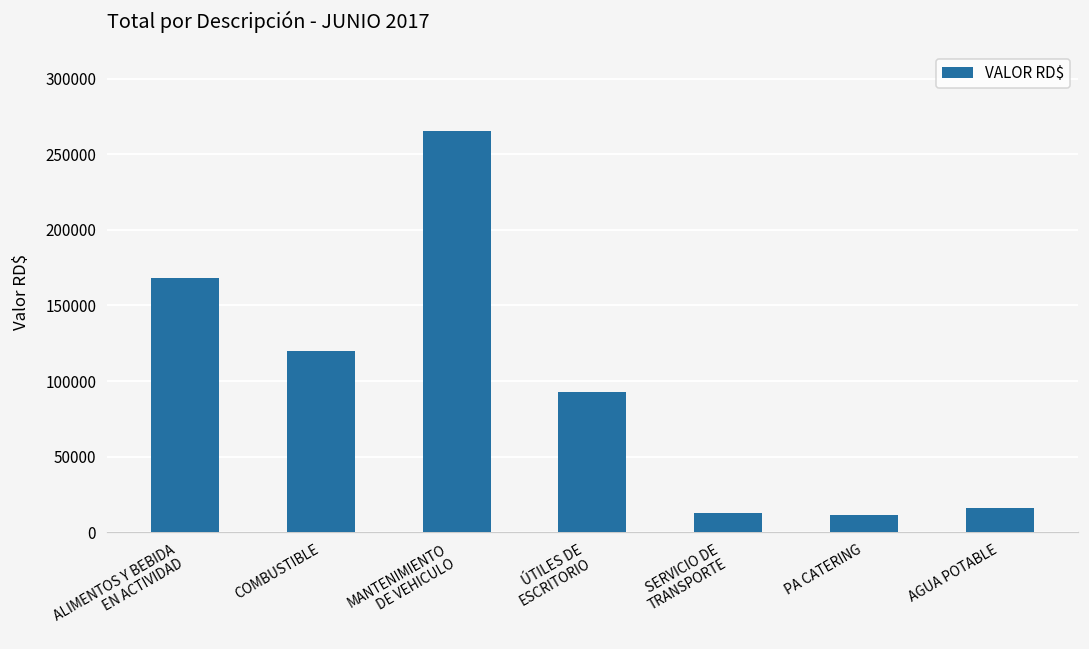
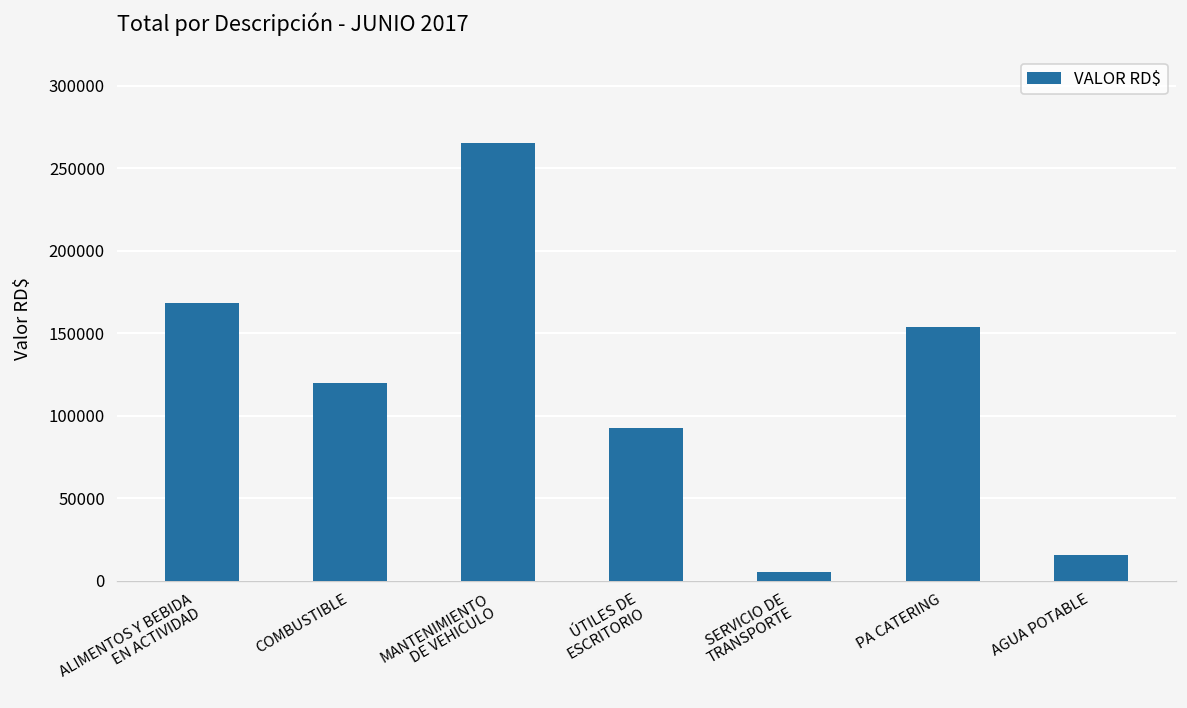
  {
    "ALIMENTOS Y BEBIDA EN ACTIVIDAD": 168000,
    "COMBUSTIBLE": 120000,
    "MANTENIMIENTO DE VEHICULO": 265000,
    "ÚTILES DE ESCRITORIO": 93000,
-   "SERVICIO DE TRANSPORTE": 13000,
-   "PA CATERING": 12000,
+   "SERVICIO DE TRANSPORTE": 5000,
+   "PA CATERING": 154000,
    "AGUA POTABLE": 16000
  }
